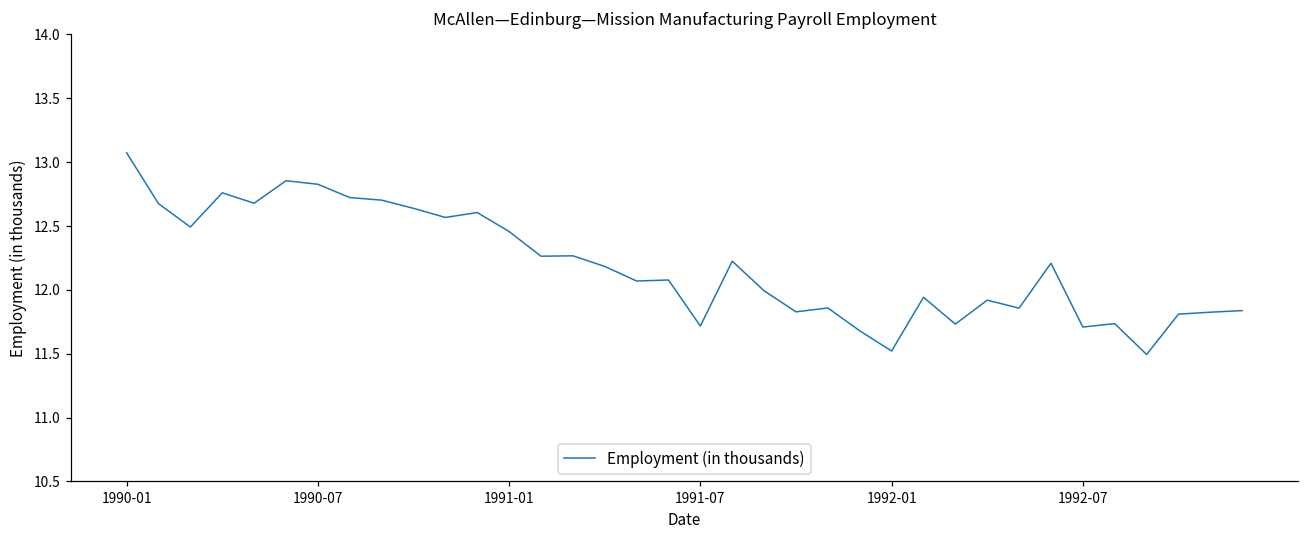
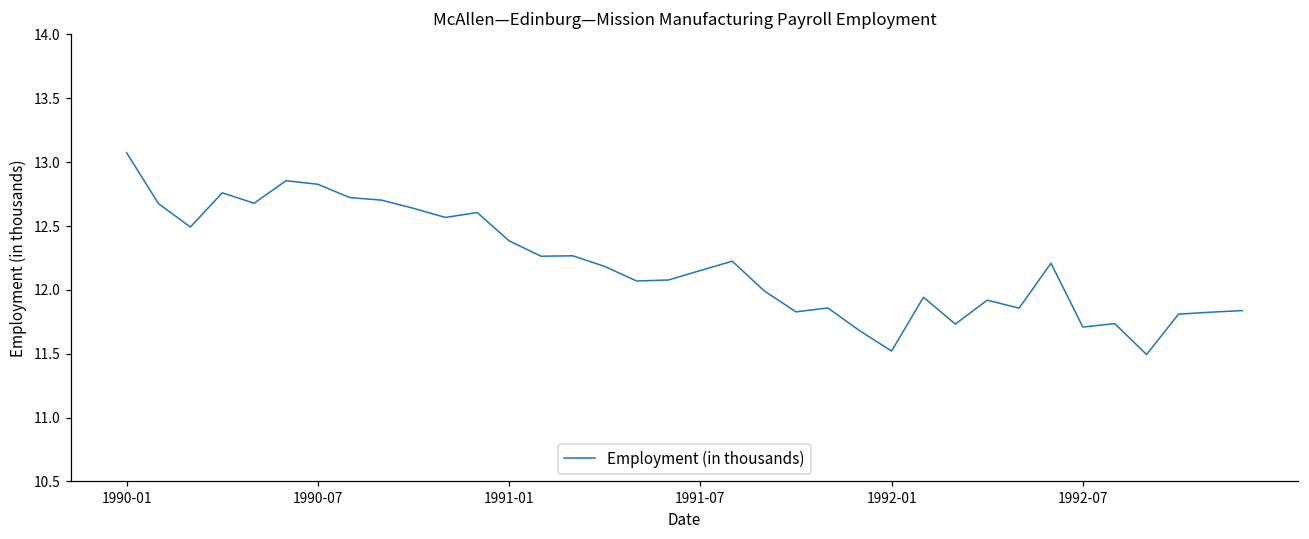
  {
    "1990-01": 13.07,
    "1990-07": 12.83,
-   "1991-01": 12.46,
-   "1991-07": 11.72,
+   "1991-01": 12.38,
+   "1991-07": 12.15,
    "1992-01": 11.52,
    "1992-07": 11.71
  }
